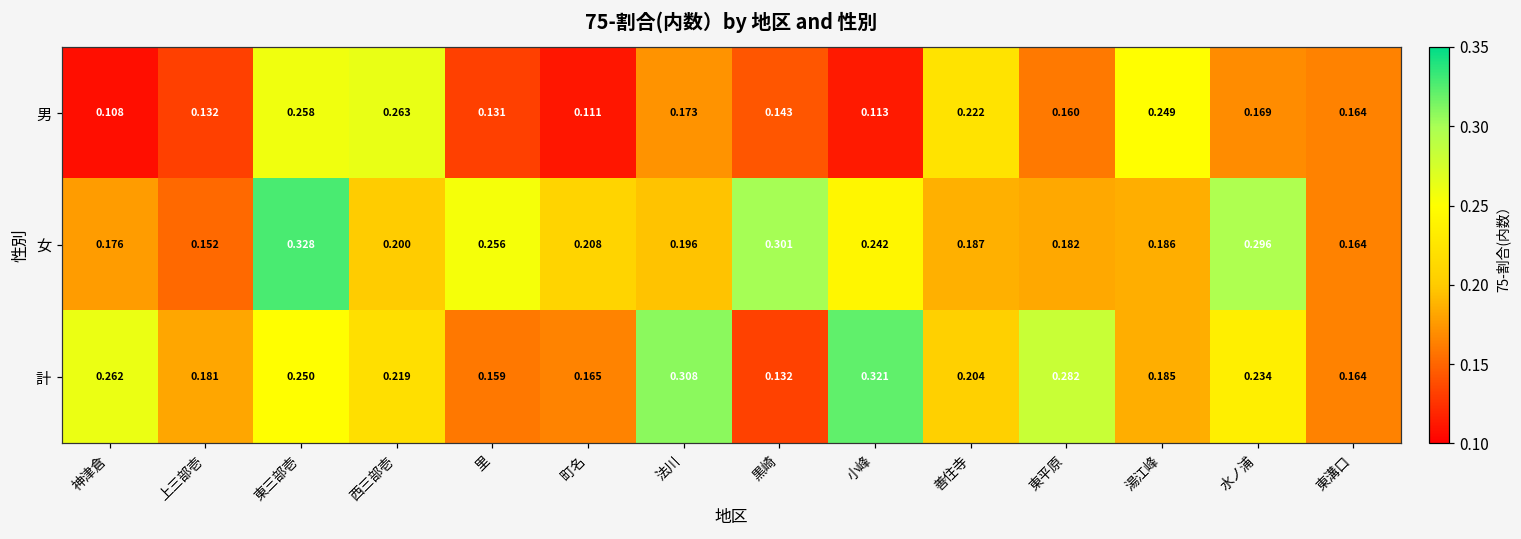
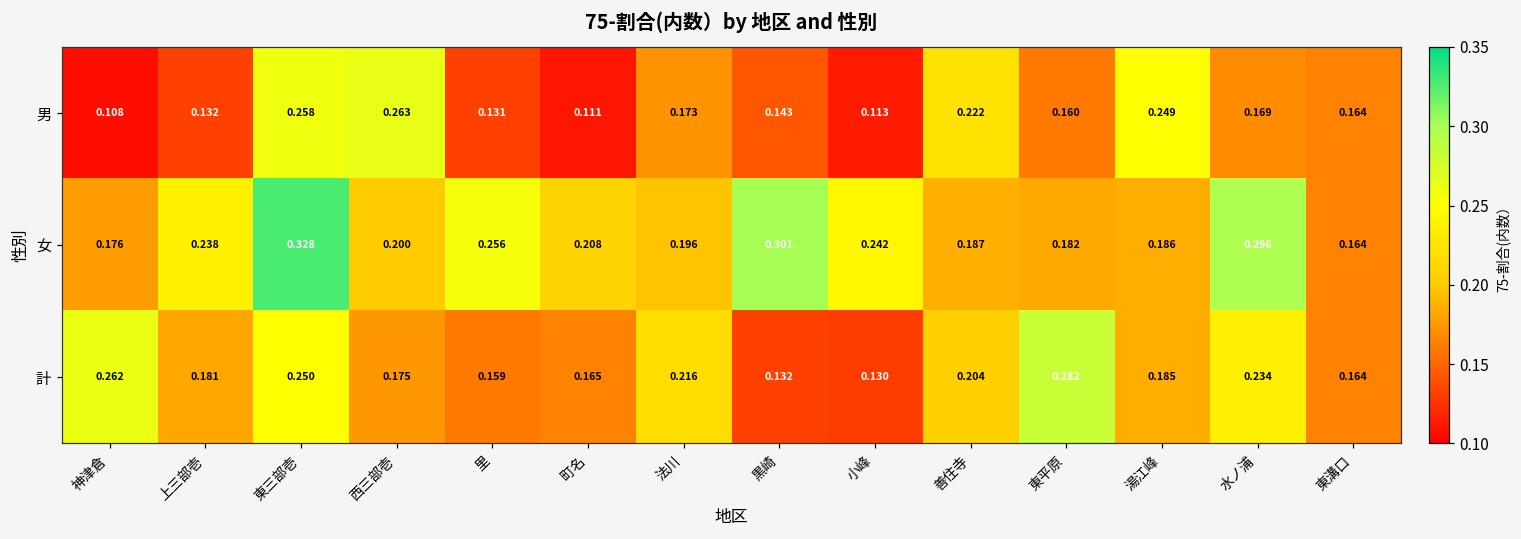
  {
    "男": {
      "神津倉": 0.108,
      "上三部壱": 0.132,
      "東三部壱": 0.258,
      "西三部壱": 0.263,
      "里": 0.131,
      "町名": 0.111,
      "法川": 0.173,
      "黒崎": 0.143,
      "小峰": 0.113,
      "善住寺": 0.222,
      "東平原": 0.160,
      "湯江峰": 0.249,
      "水ノ浦": 0.169,
      "東溝口": 0.164
    },
    "女": {
      "神津倉": 0.176,
-     "上三部壱": 0.152,
+     "上三部壱": 0.238,
      "東三部壱": 0.328,
      "西三部壱": 0.200,
      "里": 0.256,
      "町名": 0.208,
      "法川": 0.196,
      "黒崎": 0.301,
      "小峰": 0.242,
      "善住寺": 0.187,
      "東平原": 0.182,
      "湯江峰": 0.186,
      "水ノ浦": 0.296,
      "東溝口": 0.164
    },
    "計": {
      "神津倉": 0.262,
      "上三部壱": 0.181,
      "東三部壱": 0.250,
-     "西三部壱": 0.219,
+     "西三部壱": 0.175,
      "里": 0.159,
      "町名": 0.165,
-     "法川": 0.308,
+     "法川": 0.216,
      "黒崎": 0.132,
-     "小峰": 0.321,
+     "小峰": 0.130,
      "善住寺": 0.204,
      "東平原": 0.282,
      "湯江峰": 0.185,
      "水ノ浦": 0.234,
      "東溝口": 0.164
    }
  }
